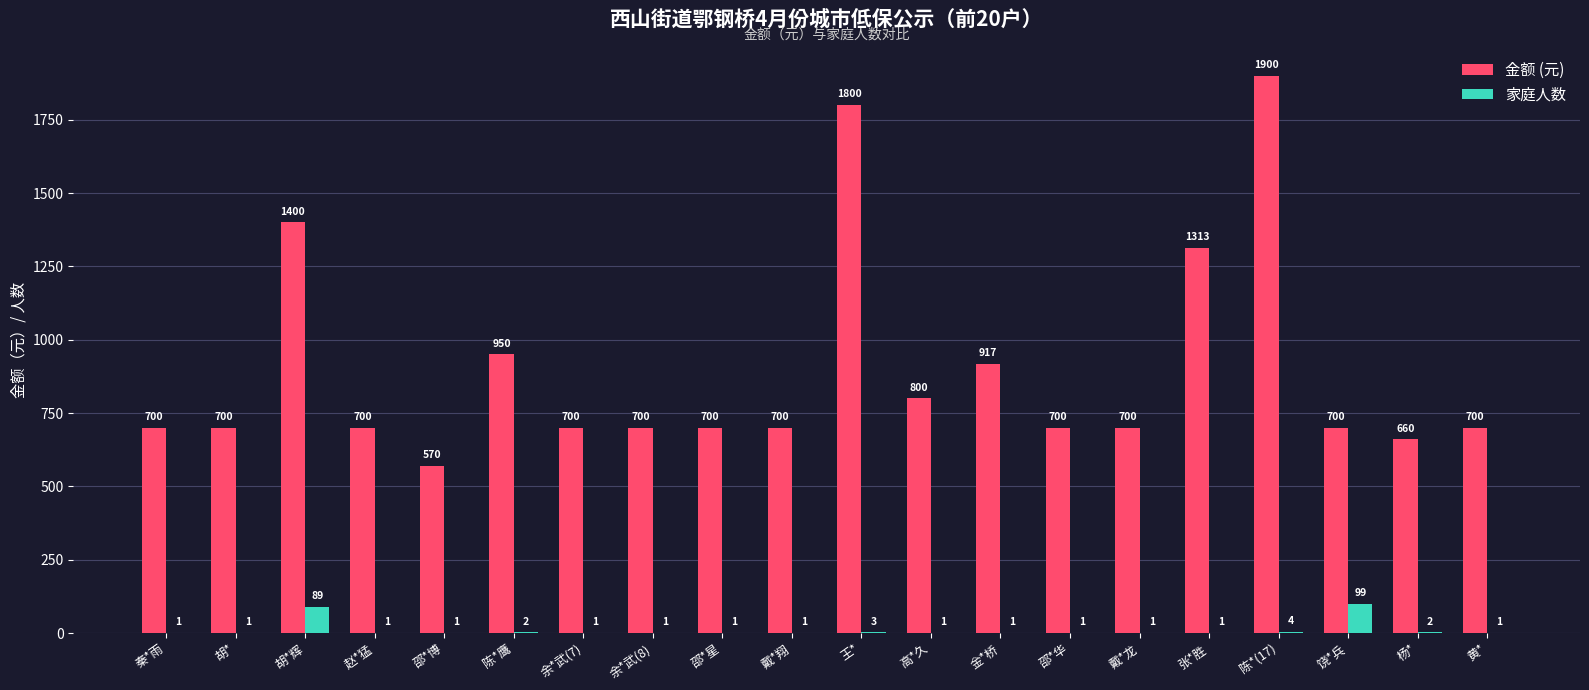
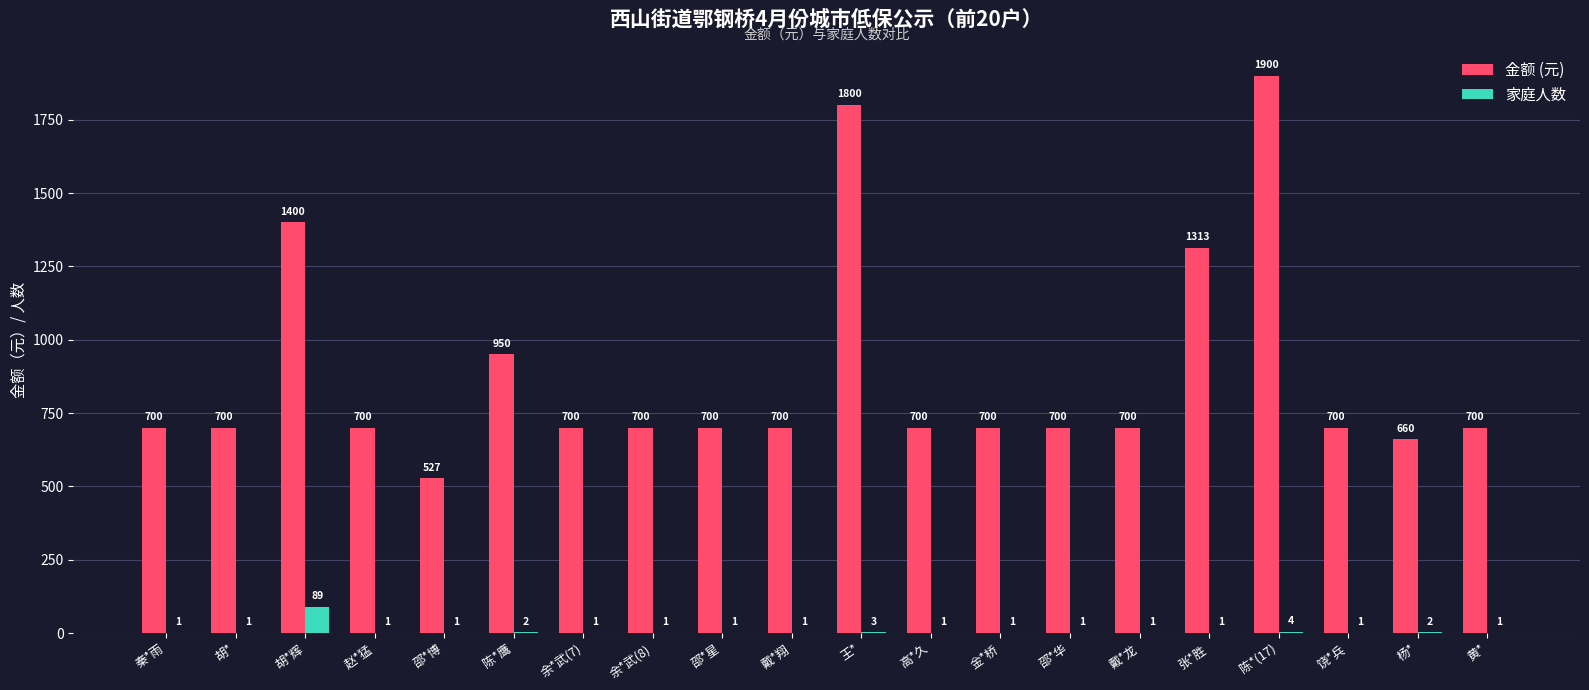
  {
    "金额 (元)": {
      "秦*雨": 700,
      "胡*": 700,
      "胡*辉": 1400,
      "赵*猛": 700,
-     "邵*博": 570,
+     "邵*博": 527,
      "陈*鹰": 950,
      "余*武(7)": 700,
      "余*武(8)": 700,
      "邵*星": 700,
      "戴*翔": 700,
      "王*": 1800,
-     "高*久": 800,
-     "金*桥": 917,
+     "高*久": 700,
+     "金*桥": 700,
      "邵*华": 700,
      "戴*龙": 700,
      "张*胜": 1313,
      "陈*(17)": 1900,
      "饶*兵": 700,
      "杨*": 660,
      "黄*": 700
    },
    "家庭人数": {
      "秦*雨": 1,
      "胡*": 1,
      "胡*辉": 89,
      "赵*猛": 1,
      "邵*博": 1,
      "陈*鹰": 2,
      "余*武(7)": 1,
      "余*武(8)": 1,
      "邵*星": 1,
      "戴*翔": 1,
      "王*": 3,
      "高*久": 1,
      "金*桥": 1,
      "邵*华": 1,
      "戴*龙": 1,
      "张*胜": 1,
      "陈*(17)": 4,
-     "饶*兵": 99,
+     "饶*兵": 1,
      "杨*": 2,
      "黄*": 1
    }
  }
